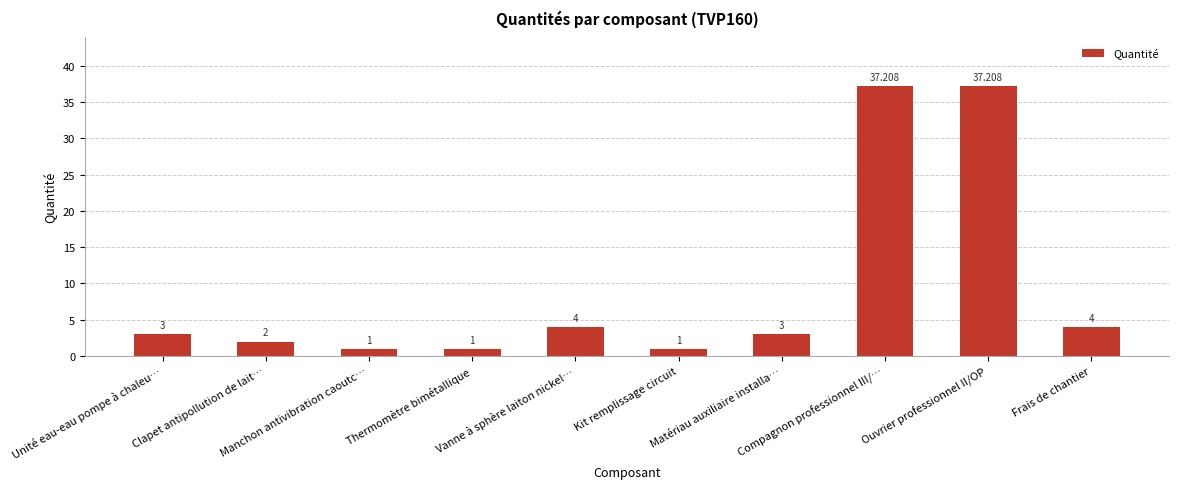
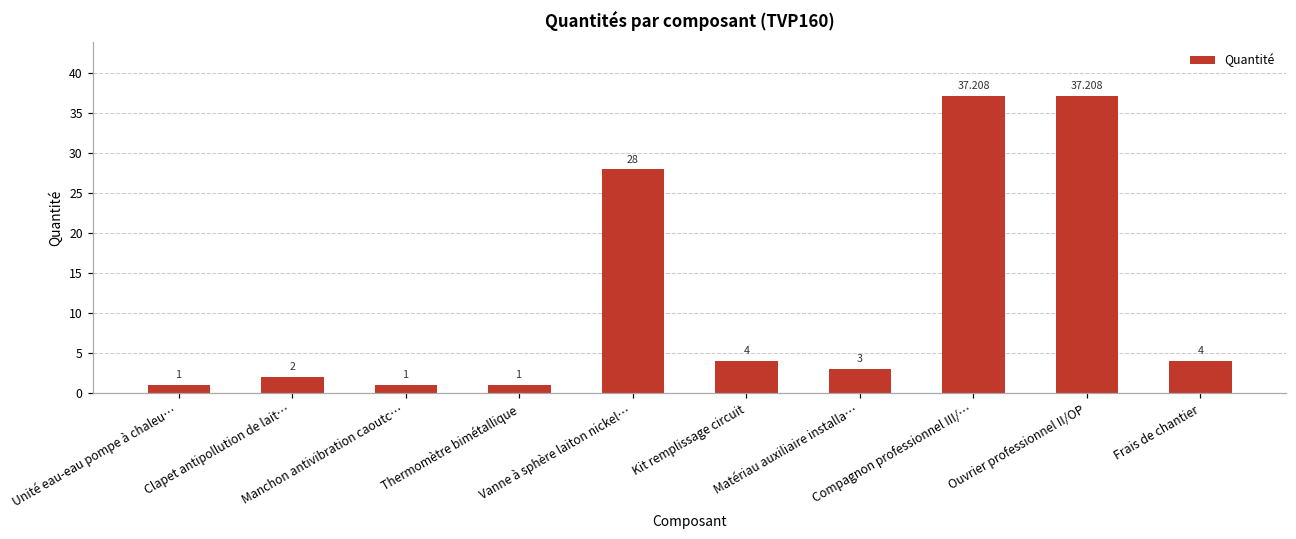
  {
-   "Unité eau-eau pompe à chaleu…": 3,
+   "Unité eau-eau pompe à chaleu…": 1,
    "Clapet antipollution de lait…": 2,
    "Manchon antivibration caoutc…": 1,
    "Thermomètre bimétallique": 1,
-   "Vanne à sphère laiton nickel…": 4,
-   "Kit remplissage circuit": 1,
+   "Vanne à sphère laiton nickel…": 28,
+   "Kit remplissage circuit": 4,
    "Matériau auxiliaire installa…": 3,
    "Compagnon professionnel III/…": 37.208,
    "Ouvrier professionnel II/OP": 37.208,
    "Frais de chantier": 4
  }
